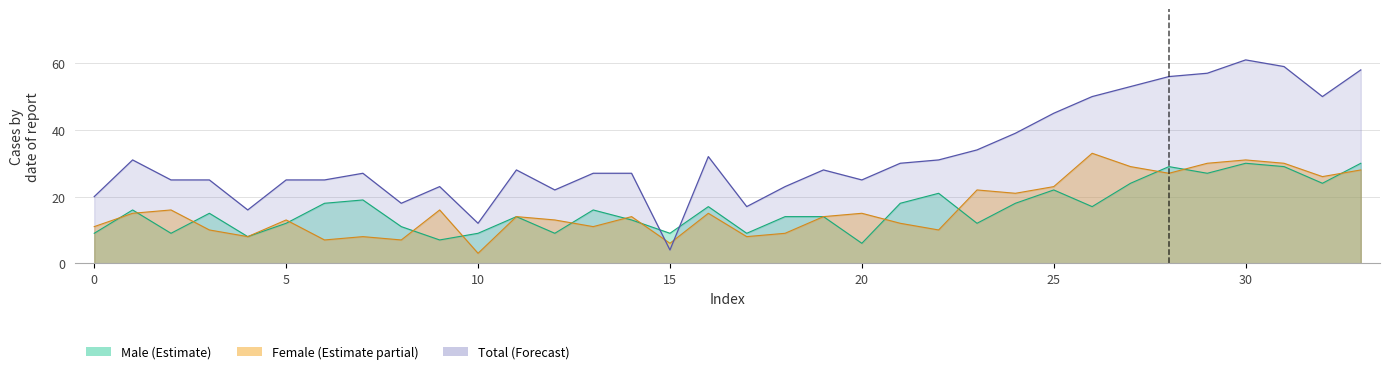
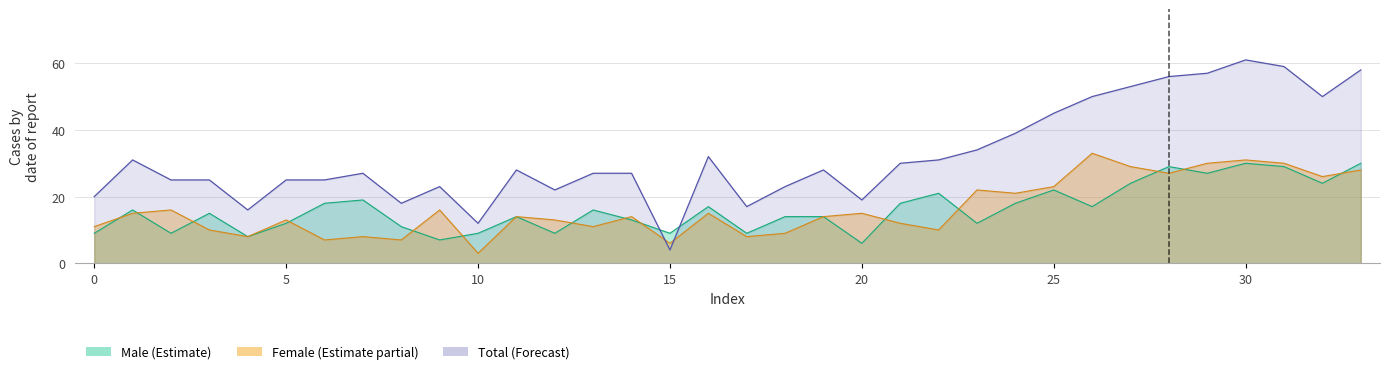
  {
    "Male (Estimate)": {
      "0": 9,
      "5": 12,
      "10": 9,
      "15": 9,
      "20": 6,
      "25": 22,
      "30": 30
    },
    "Female (Estimate partial)": {
      "0": 11,
      "5": 13,
      "10": 3,
      "15": 6,
      "20": 15,
      "25": 23,
      "30": 31
    },
    "Total (Forecast)": {
      "0": 20,
      "5": 25,
      "10": 12,
      "15": 4,
-     "20": 25,
+     "20": 19,
      "25": 45,
      "30": 61
    }
  }
